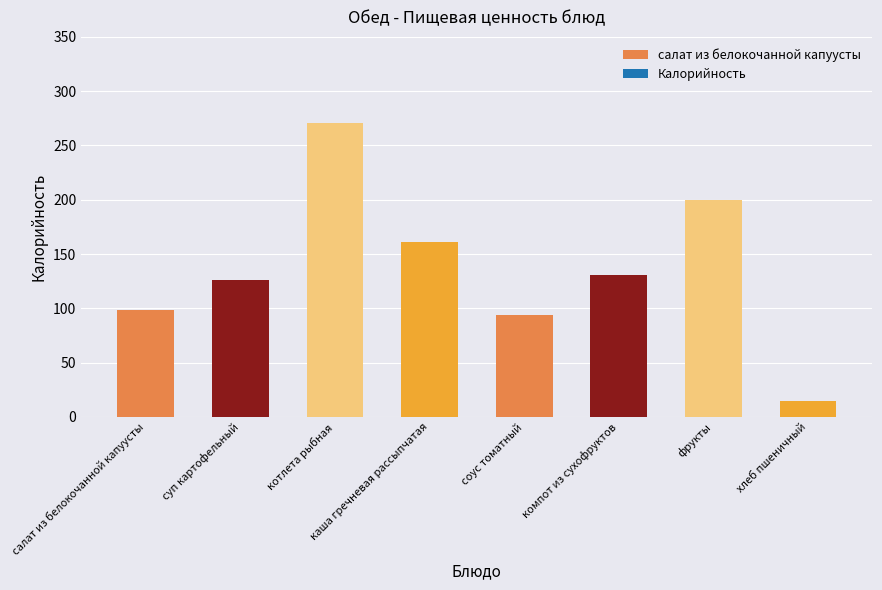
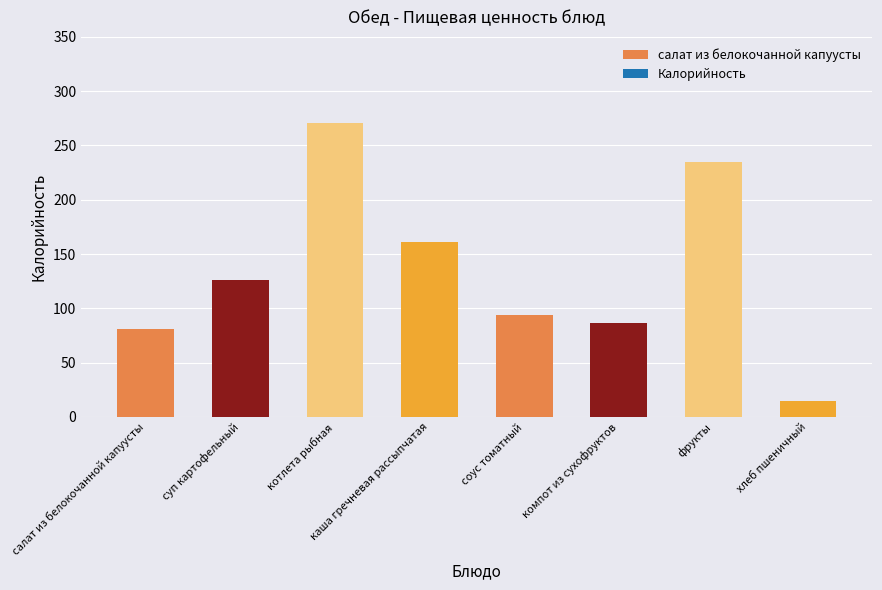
  {
-   "салат из белокочанной капуусты": 98,
+   "салат из белокочанной капуусты": 81,
    "суп картофельный": 126,
    "котлета рыбная": 270,
    "каша гречневая рассыпчатая": 161,
    "соус томатный": 94,
-   "компот из сухофруктов": 131,
-   "фрукты": 200,
+   "компот из сухофруктов": 86,
+   "фрукты": 235,
    "хлеб пшеничный": 14
  }
